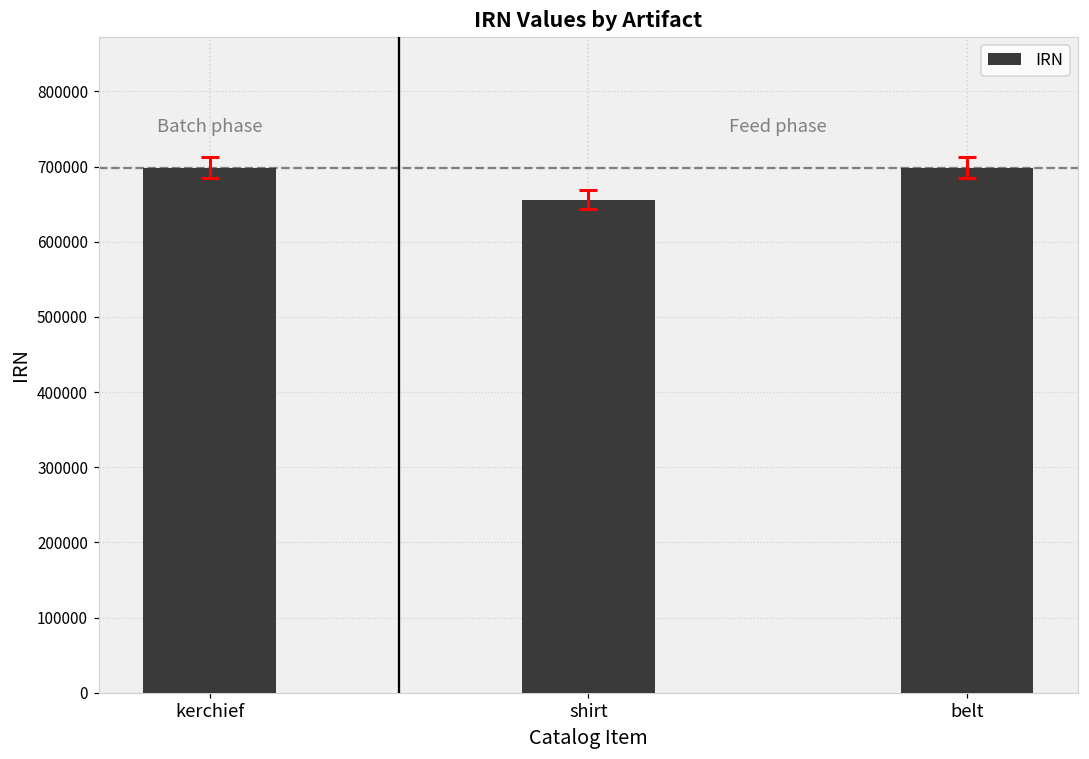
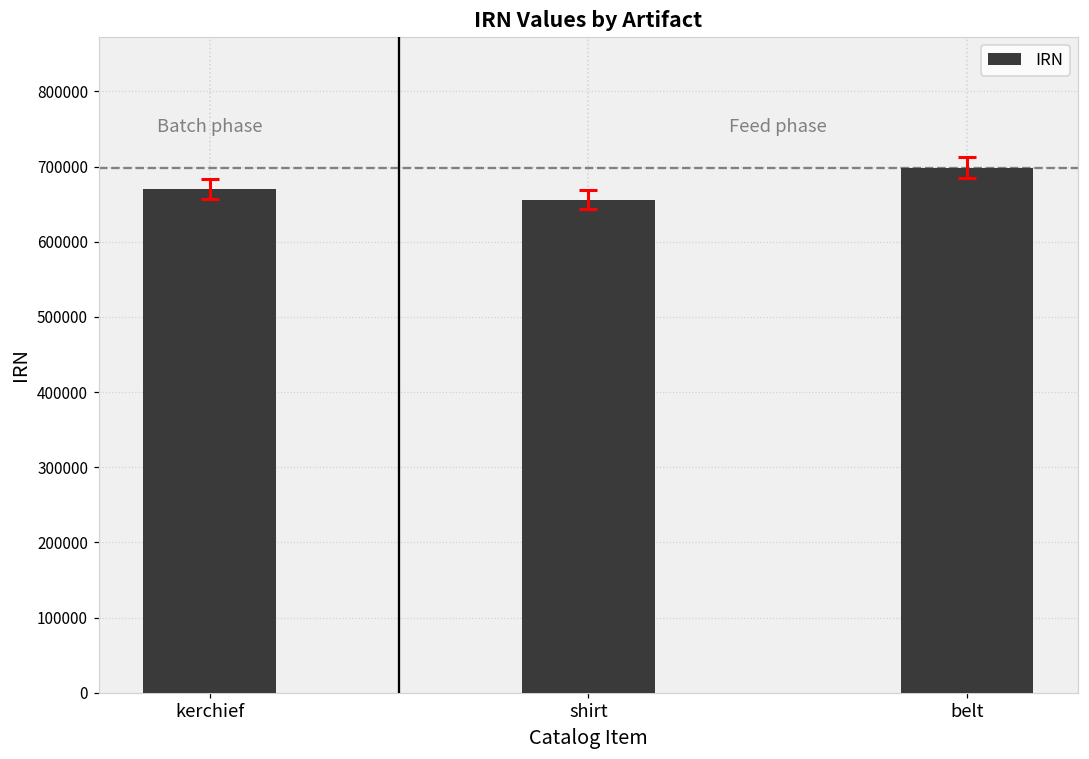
  {
    "IRN": {
-     "kerchief": 700000,
+     "kerchief": 670000,
      "shirt": 660000,
      "belt": 700000
    }
  }
